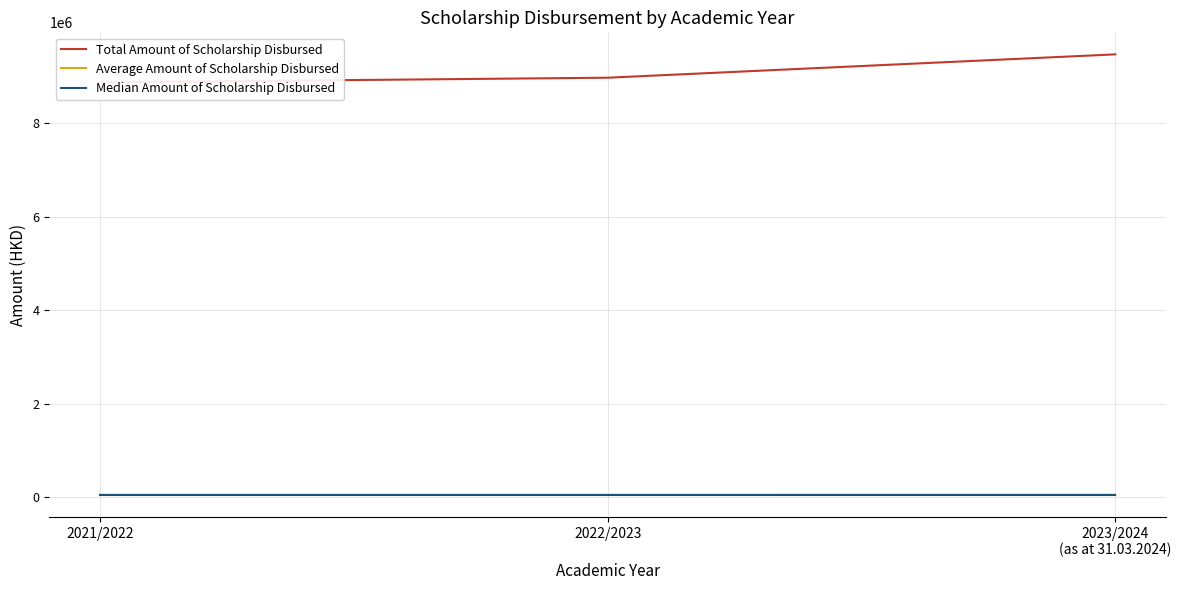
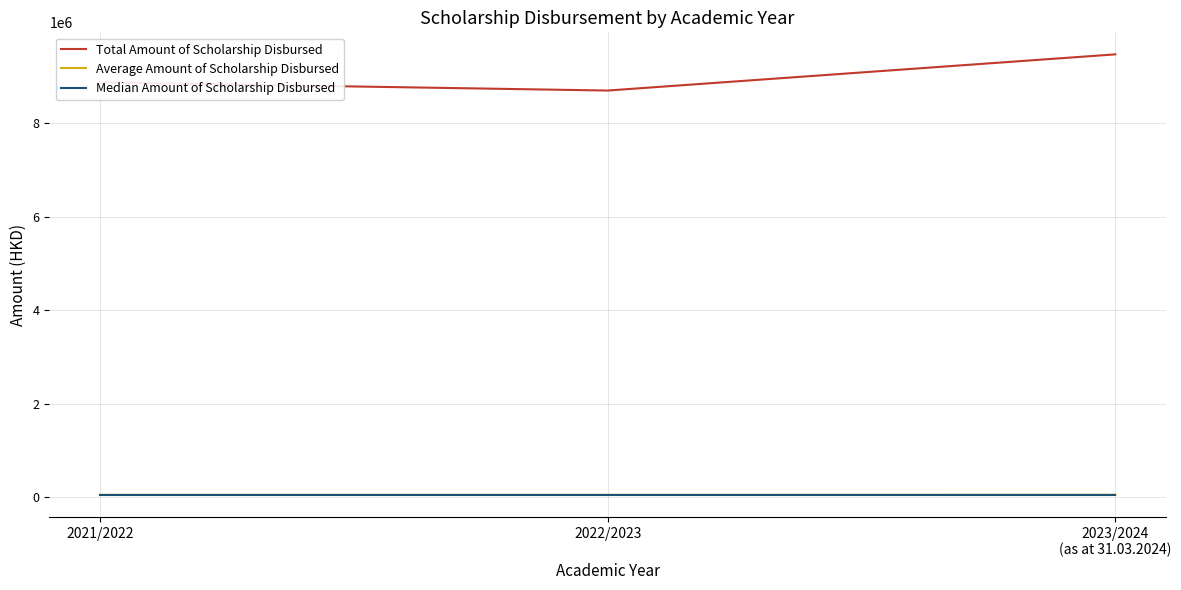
  {
    "Total Amount of Scholarship Disbursed": {
-     "2022/2023": 9000000,
+     "2022/2023": 8700000,
      "2023/2024 (as at 31.03.2024)": 9500000
    },
    "Median Amount of Scholarship Disbursed": {
      "2021/2022": 100000,
      "2022/2023": 100000,
      "2023/2024 (as at 31.03.2024)": 100000
    }
  }
